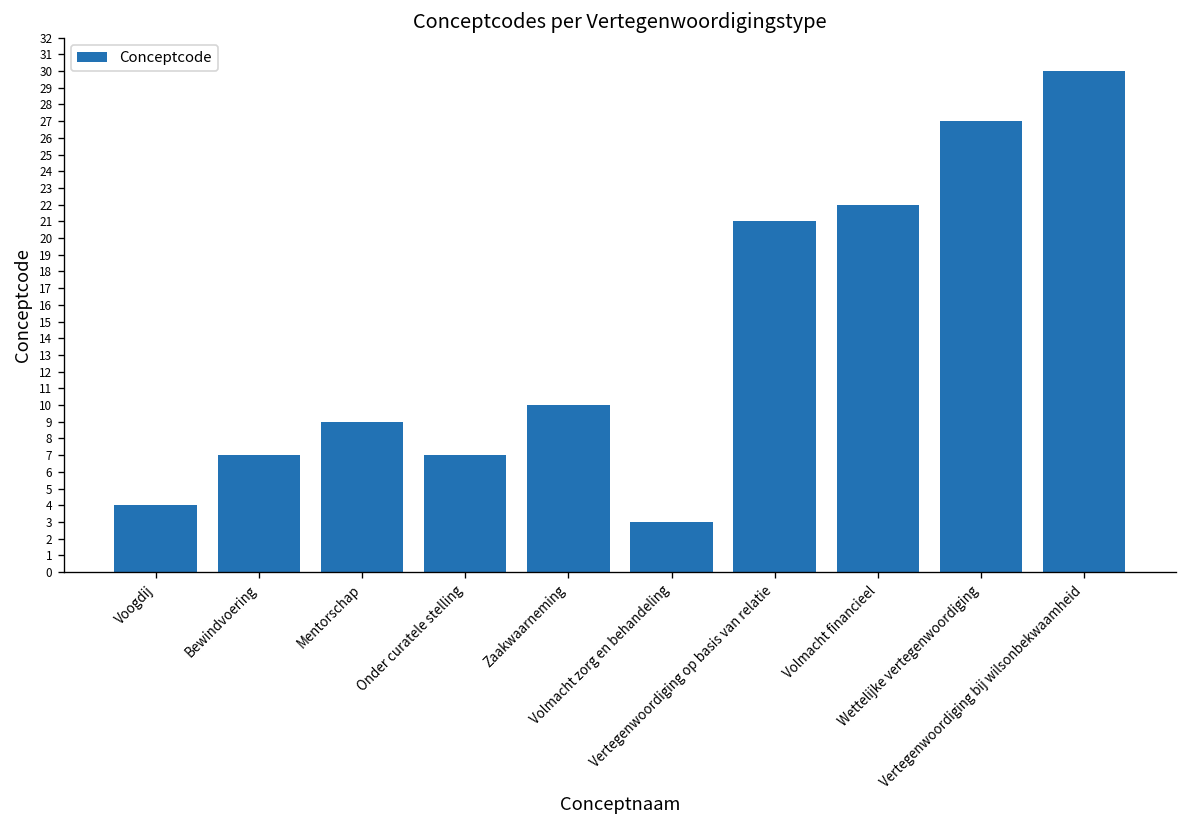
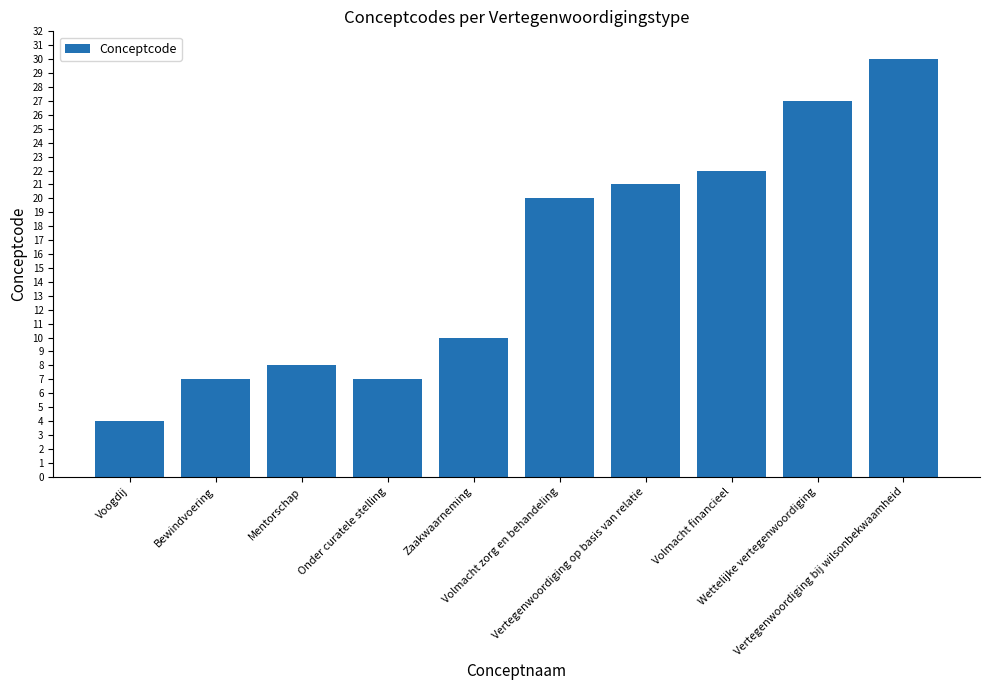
  {
    "Voogdij": 4,
    "Bewindvoering": 7,
-   "Mentorschap": 9,
+   "Mentorschap": 8,
    "Onder curatele stelling": 7,
    "Zaakwaarneming": 10,
-   "Volmacht zorg en behandeling": 3,
+   "Volmacht zorg en behandeling": 20,
    "Vertegenwoordiging op basis van relatie": 21,
    "Volmacht financieel": 22,
    "Wettelijke vertegenwoordiging": 27,
    "Vertegenwoordiging bij wilsonbekwaamheid": 30
  }
